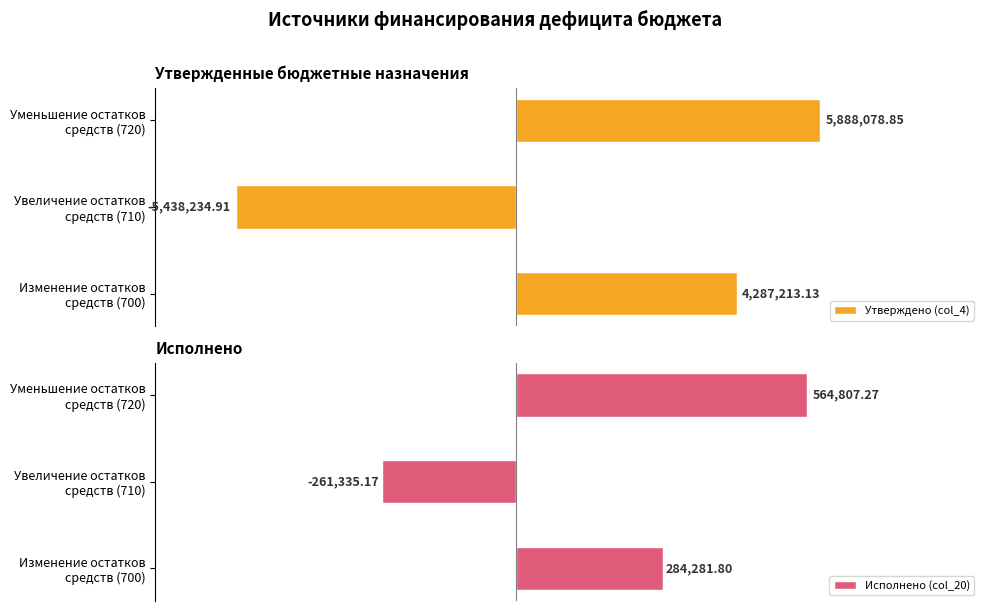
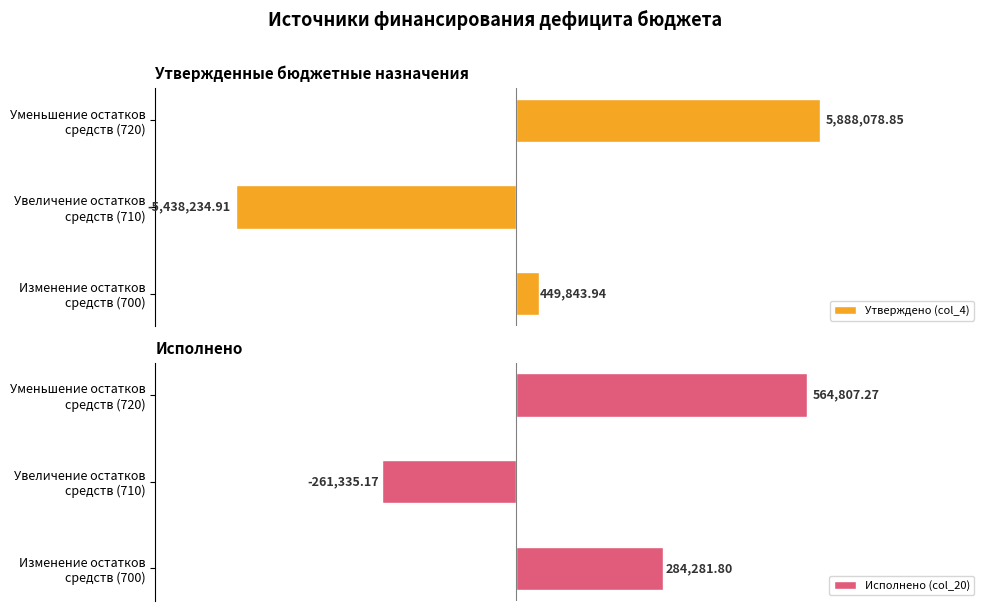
  {
    "Утвержденные бюджетные назначения": {
      "Уменьшение остатков средств (720)": "5,888,078.85",
      "Увеличение остатков средств (710)": "-5,438,234.91",
-     "Изменение остатков средств (700)": "4,287,213.13"
+     "Изменение остатков средств (700)": "449,843.94"
    },
    "Исполнено": {
      "Уменьшение остатков средств (720)": "564,807.27",
      "Увеличение остатков средств (710)": "-261,335.17",
      "Изменение остатков средств (700)": "284,281.80"
    }
  }
